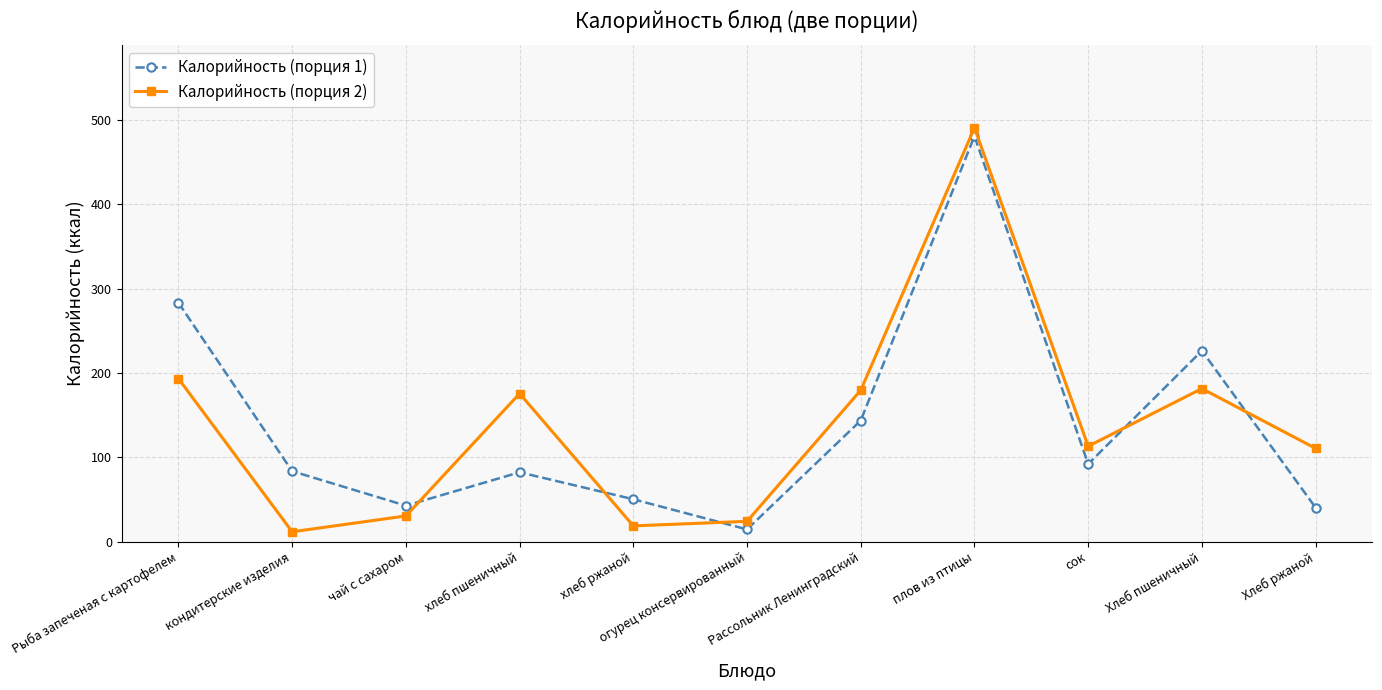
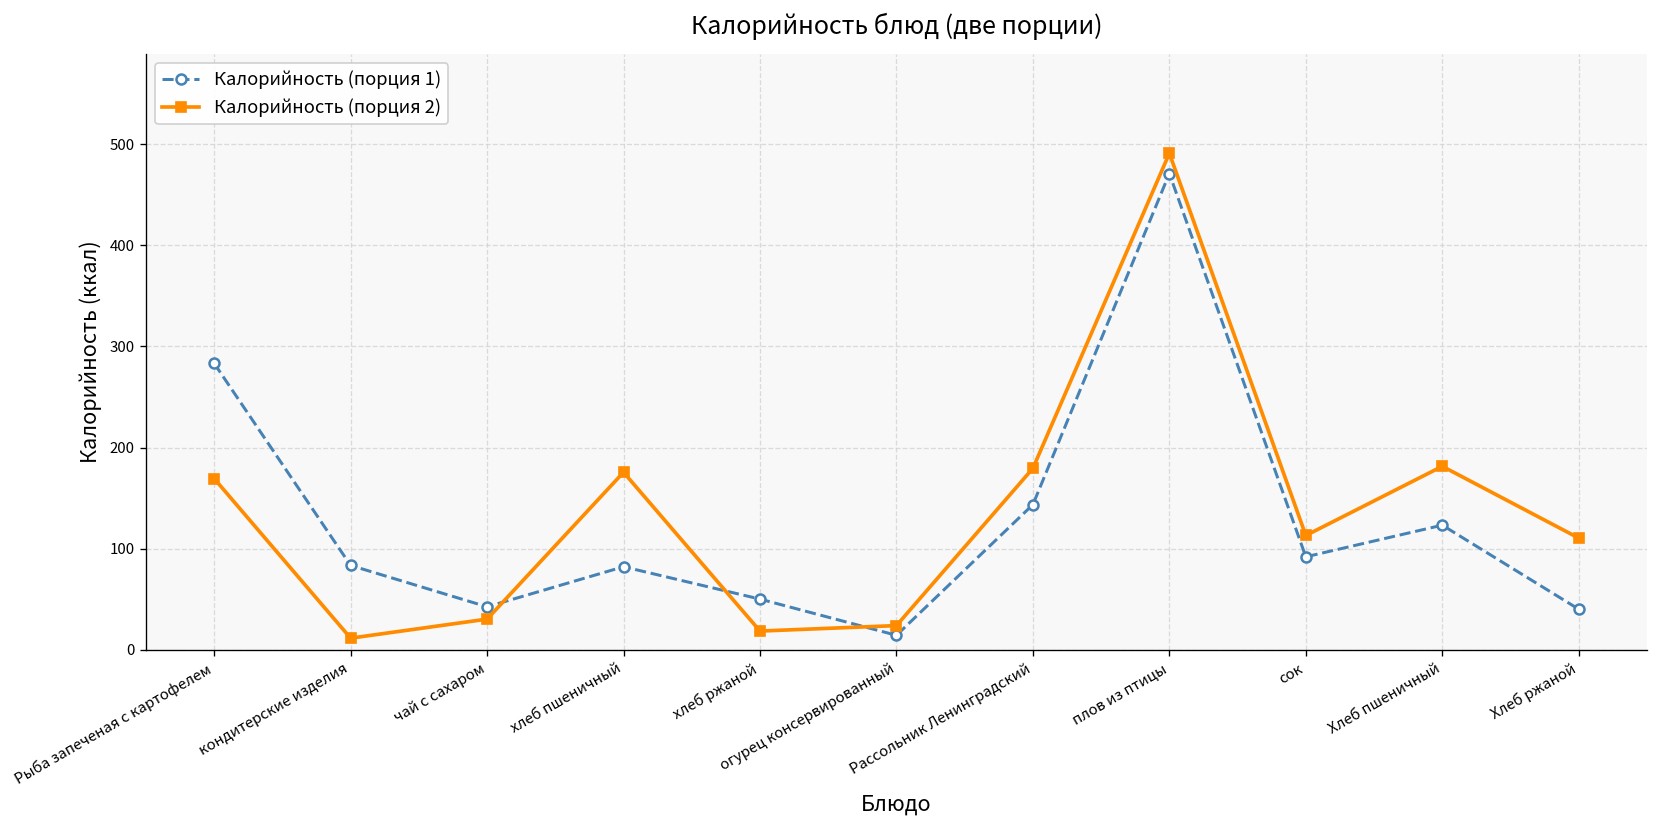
  {
    "Калорийность (порция 1)": {
      "Рыба запеченая с картофелем": 280,
      "кондитерские изделия": 80,
      "чай с сахаром": 40,
      "хлеб пшеничный": 80,
      "хлеб ржаной": 50,
      "огурец консервированный": 10,
      "Рассольник Ленинградский": 140,
-     "плов из птицы": 480,
+     "плов из птицы": 470,
      "сок": 90,
-     "Хлеб пшеничный": 230,
+     "Хлеб пшеничный": 120,
      "Хлеб ржаной": 40
    },
    "Калорийность (порция 2)": {
-     "Рыба запеченая с картофелем": 190,
+     "Рыба запеченая с картофелем": 170,
      "кондитерские изделия": 10,
      "чай с сахаром": 30,
      "хлеб пшеничный": 180,
      "хлеб ржаной": 20,
      "огурец консервированный": 20,
      "Рассольник Ленинградский": 180,
      "плов из птицы": 490,
      "сок": 110,
      "Хлеб пшеничный": 180,
      "Хлеб ржаной": 110
    }
  }
